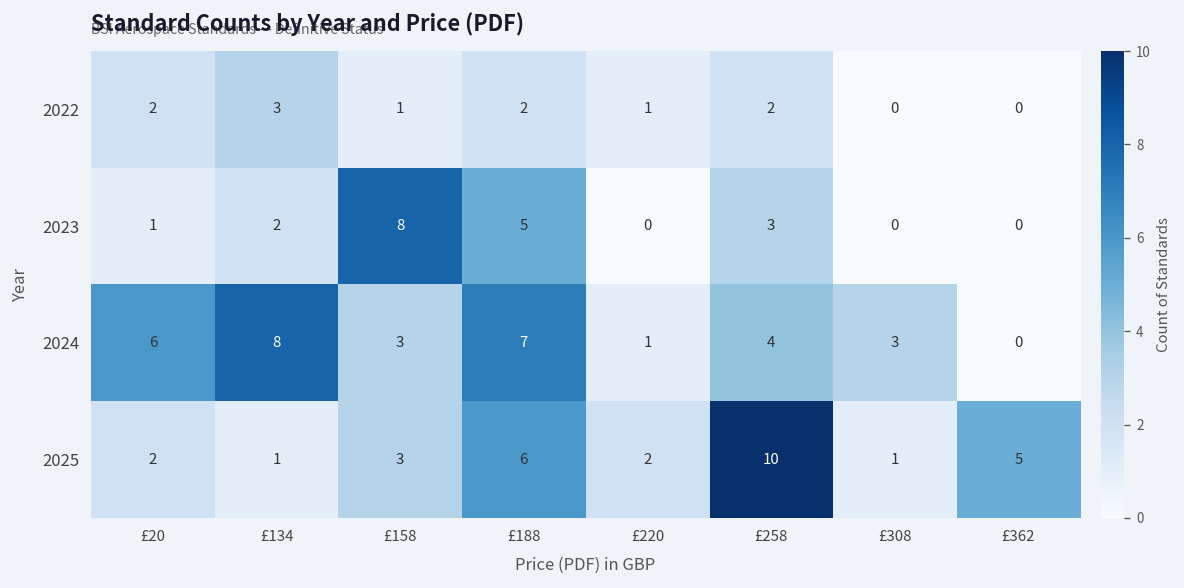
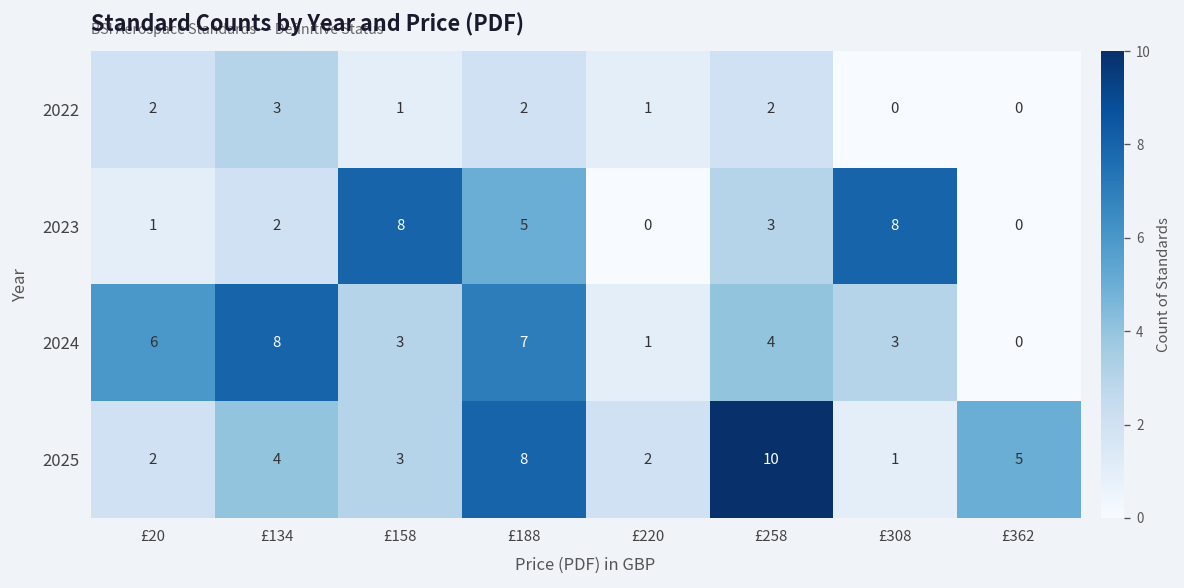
  {
    "2022": {
      "£20": 2,
      "£134": 3,
      "£158": 1,
      "£188": 2,
      "£220": 1,
      "£258": 2,
      "£308": 0,
      "£362": 0
    },
    "2023": {
      "£20": 1,
      "£134": 2,
      "£158": 8,
      "£188": 5,
      "£220": 0,
      "£258": 3,
-     "£308": 0,
+     "£308": 8,
      "£362": 0
    },
    "2024": {
      "£20": 6,
      "£134": 8,
      "£158": 3,
      "£188": 7,
      "£220": 1,
      "£258": 4,
      "£308": 3,
      "£362": 0
    },
    "2025": {
      "£20": 2,
-     "£134": 1,
+     "£134": 4,
      "£158": 3,
-     "£188": 6,
+     "£188": 8,
      "£220": 2,
      "£258": 10,
      "£308": 1,
      "£362": 5
    }
  }
